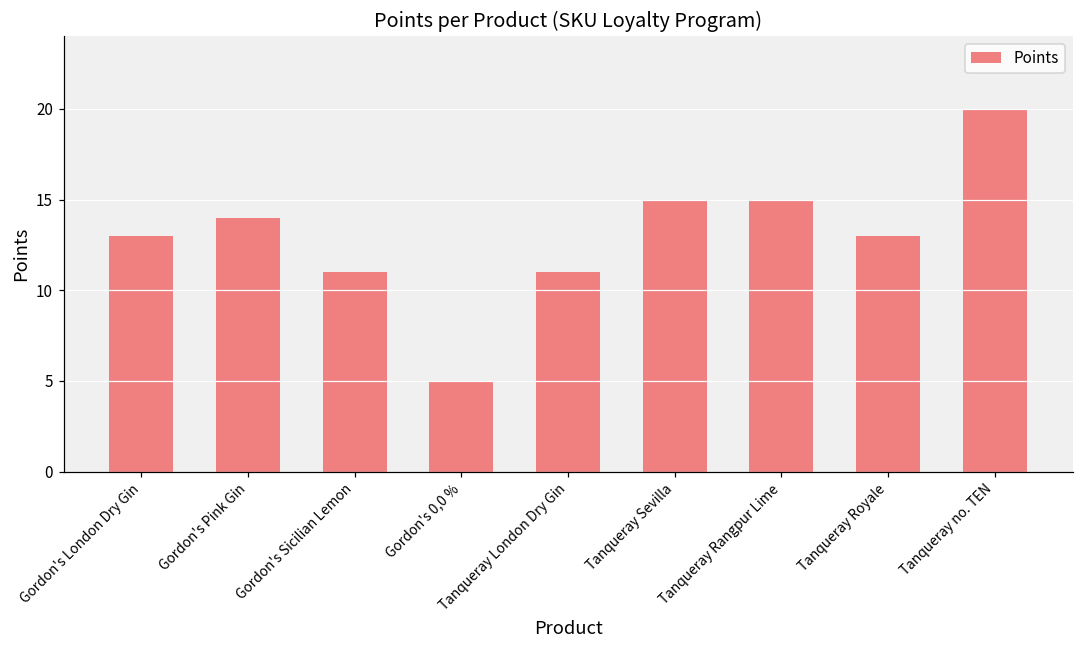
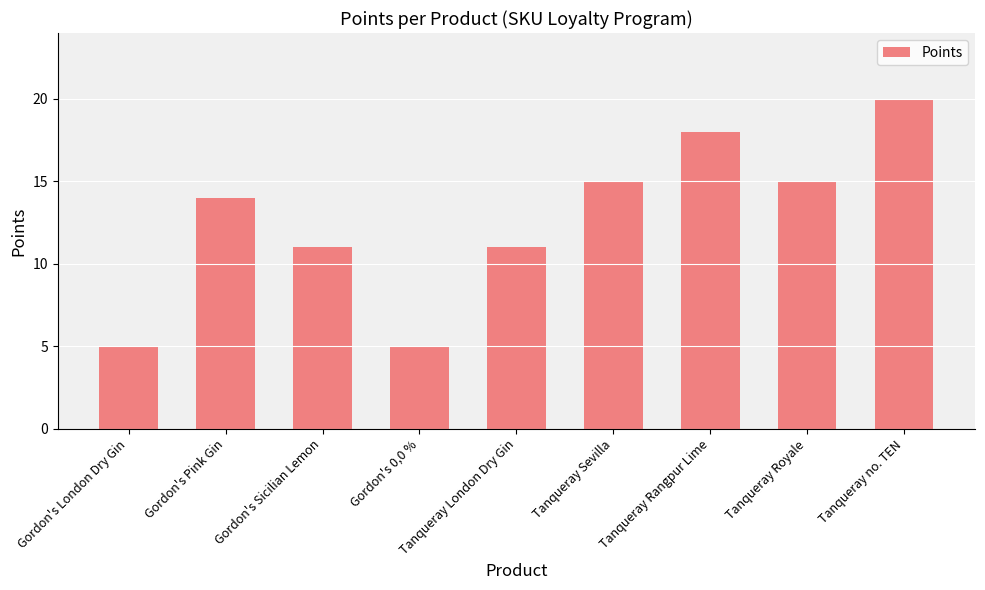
  {
-   "Gordon's London Dry Gin": 13,
+   "Gordon's London Dry Gin": 5,
    "Gordon's Pink Gin": 14,
    "Gordon's Sicilian Lemon": 11,
    "Gordon's 0,0 %": 5,
    "Tanqueray London Dry Gin": 11,
    "Tanqueray Sevilla": 15,
-   "Tanqueray Rangpur Lime": 15,
-   "Tanqueray Royale": 13,
+   "Tanqueray Rangpur Lime": 18,
+   "Tanqueray Royale": 15,
    "Tanqueray no. TEN": 20
  }
